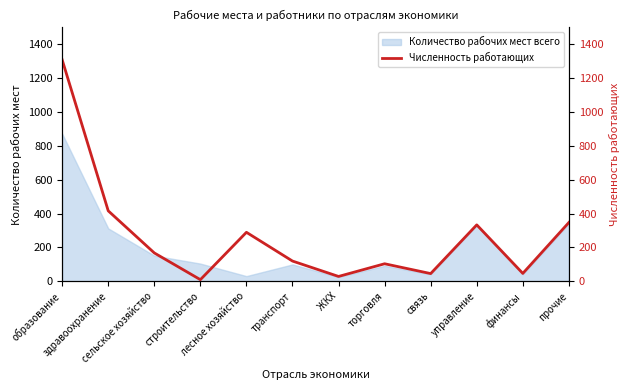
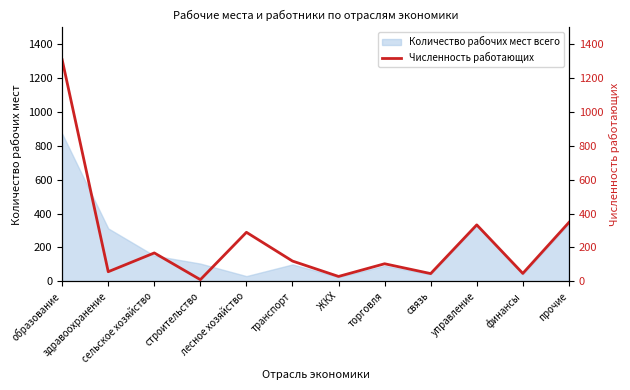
  {
    "Количество рабочих мест всего": {
      "образование": 870,
      "здравоохранение": 310,
      "сельское хозяйство": 150,
      "строительство": 100,
      "лесное хозяйство": 30,
      "транспорт": 100,
      "ЖКХ": 30,
      "торговля": 90,
      "связь": 40,
      "управление": 330,
      "финансы": 40,
      "прочие": 340
    },
    "Численность работающих": {
      "образование": 1310,
-     "здравоохранение": 420,
+     "здравоохранение": 60,
      "сельское хозяйство": 170,
      "строительство": 10,
      "лесное хозяйство": 290,
      "транспорт": 120,
      "ЖКХ": 30,
      "торговля": 100,
      "связь": 40,
      "управление": 330,
      "финансы": 50,
      "прочие": 350
    }
  }
